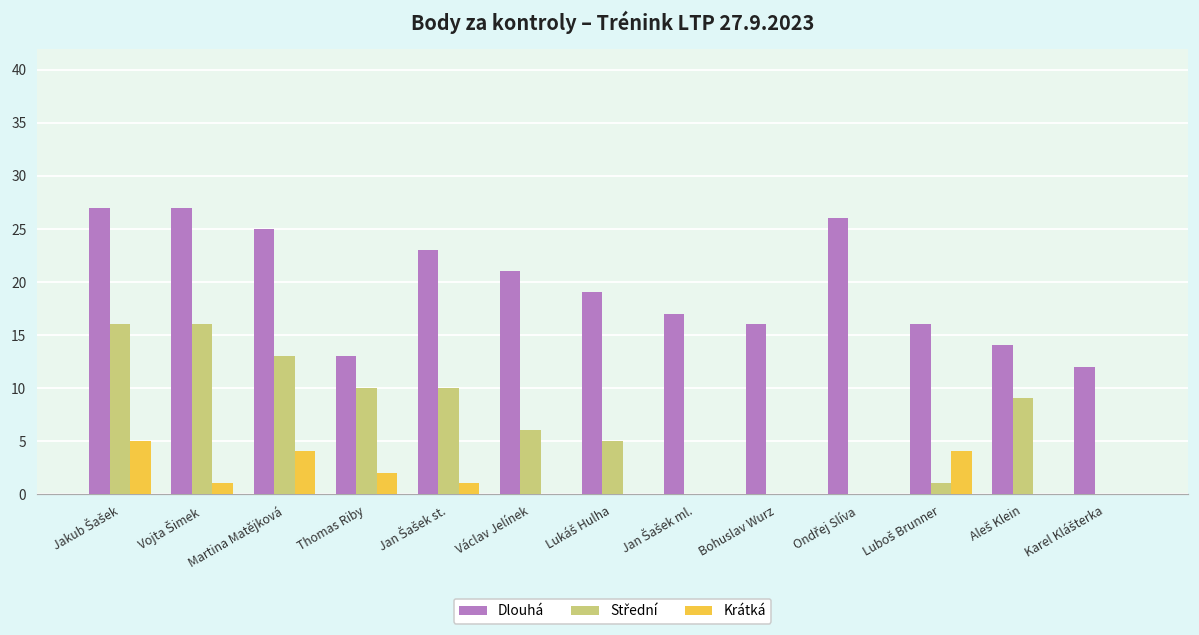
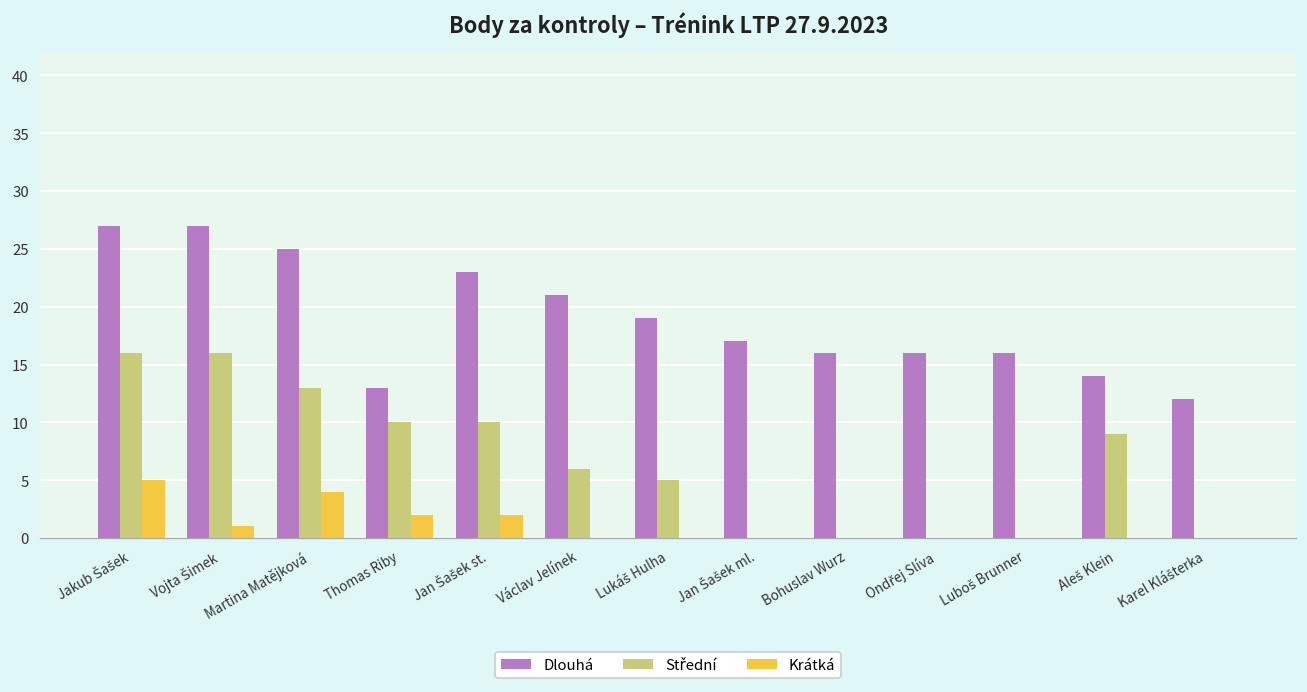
  {
    "Dlouhá": {
      "Jakub Šašek": 27,
      "Vojta Šimek": 27,
      "Martina Matějková": 25,
      "Thomas Riby": 13,
      "Jan Šašek st.": 23,
      "Václav Jelínek": 21,
      "Lukáš Hulha": 19,
      "Jan Šašek ml.": 17,
      "Bohuslav Wurz": 16,
-     "Ondřej Slíva": 26,
+     "Ondřej Slíva": 16,
      "Luboš Brunner": 16,
      "Aleš Klein": 14,
      "Karel Klášterka": 12
    },
    "Střední": {
      "Jakub Šašek": 16,
      "Vojta Šimek": 16,
      "Martina Matějková": 13,
      "Thomas Riby": 10,
      "Jan Šašek st.": 10,
      "Václav Jelínek": 6,
      "Lukáš Hulha": 5,
      "Jan Šašek ml.": 0,
      "Bohuslav Wurz": 0,
      "Ondřej Slíva": 0,
-     "Luboš Brunner": 1,
+     "Luboš Brunner": 0,
      "Aleš Klein": 9,
      "Karel Klášterka": 0
    },
    "Krátká": {
      "Jakub Šašek": 5,
      "Vojta Šimek": 1,
      "Martina Matějková": 4,
      "Thomas Riby": 2,
-     "Jan Šašek st.": 1,
+     "Jan Šašek st.": 2,
      "Václav Jelínek": 0,
      "Lukáš Hulha": 0,
      "Jan Šašek ml.": 0,
      "Bohuslav Wurz": 0,
      "Ondřej Slíva": 0,
-     "Luboš Brunner": 4,
+     "Luboš Brunner": 0,
      "Aleš Klein": 0,
      "Karel Klášterka": 0
    }
  }
